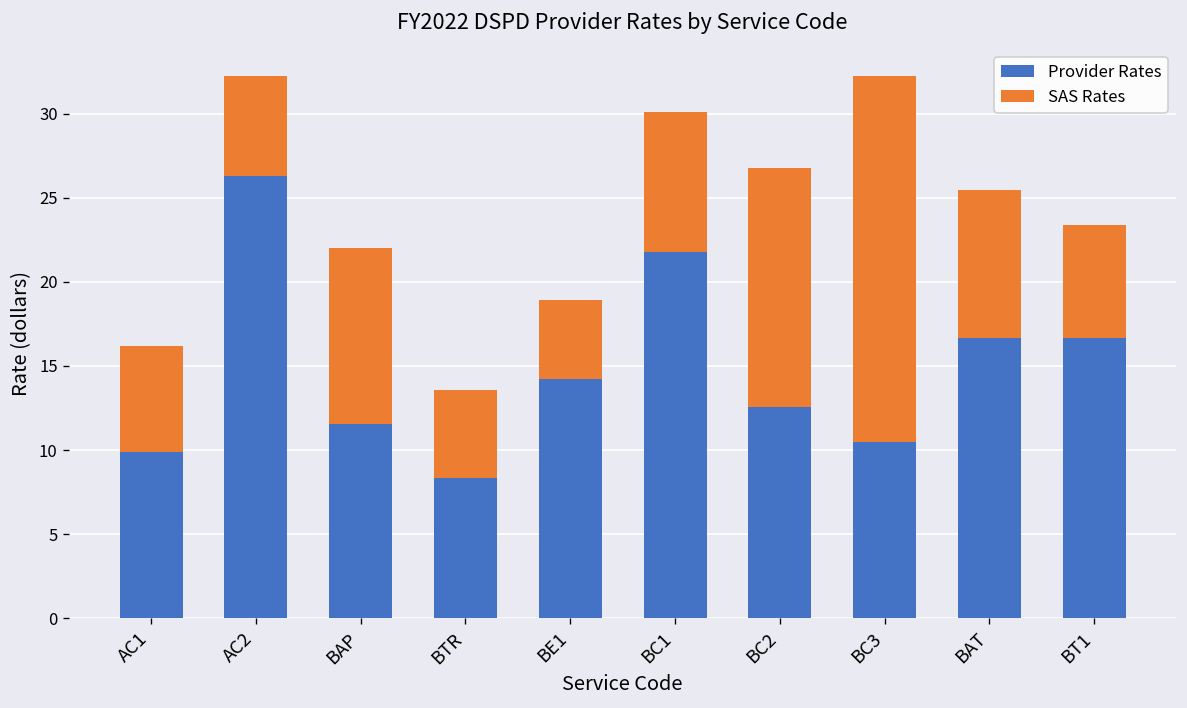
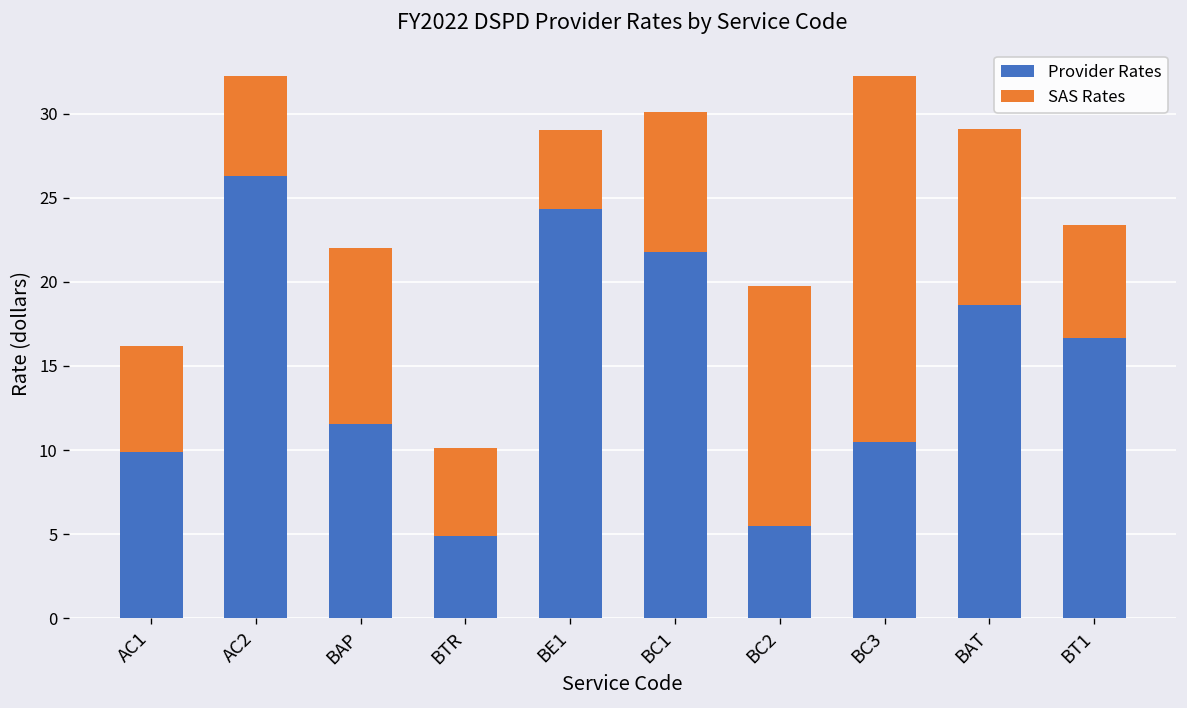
  {
    "Provider Rates": {
      "AC1": 9.9,
      "AC2": 26.3,
      "BAP": 11.6,
-     "BTR": 8.3,
-     "BE1": 14.2,
+     "BTR": 4.9,
+     "BE1": 24.3,
      "BC1": 21.8,
-     "BC2": 12.6,
+     "BC2": 5.5,
      "BC3": 10.5,
-     "BAT": 16.7,
+     "BAT": 18.7,
      "BT1": 16.7
    },
    "SAS Rates": {
      "AC1": 6.3,
      "AC2": 5.9,
      "BAP": 10.5,
      "BTR": 5.3,
      "BE1": 4.7,
      "BC1": 8.3,
      "BC2": 14.2,
      "BC3": 21.8,
-     "BAT": 8.8,
+     "BAT": 10.5,
      "BT1": 6.7
    }
  }
